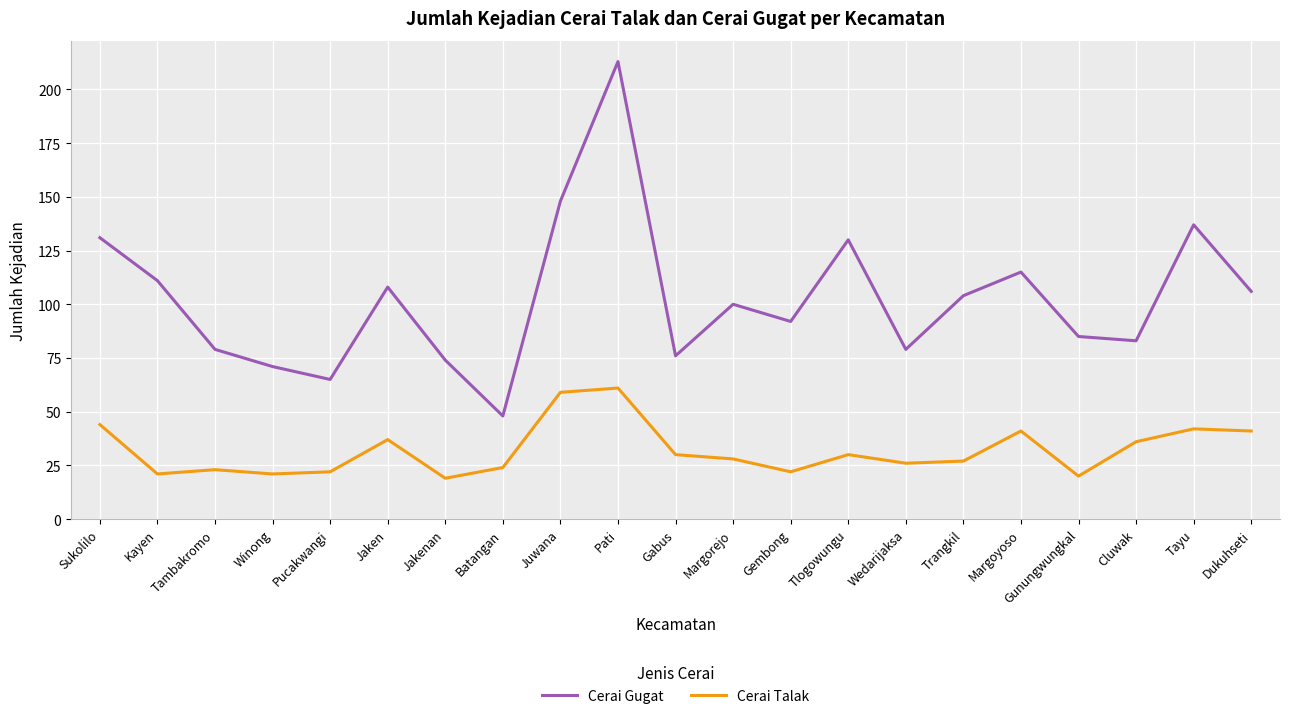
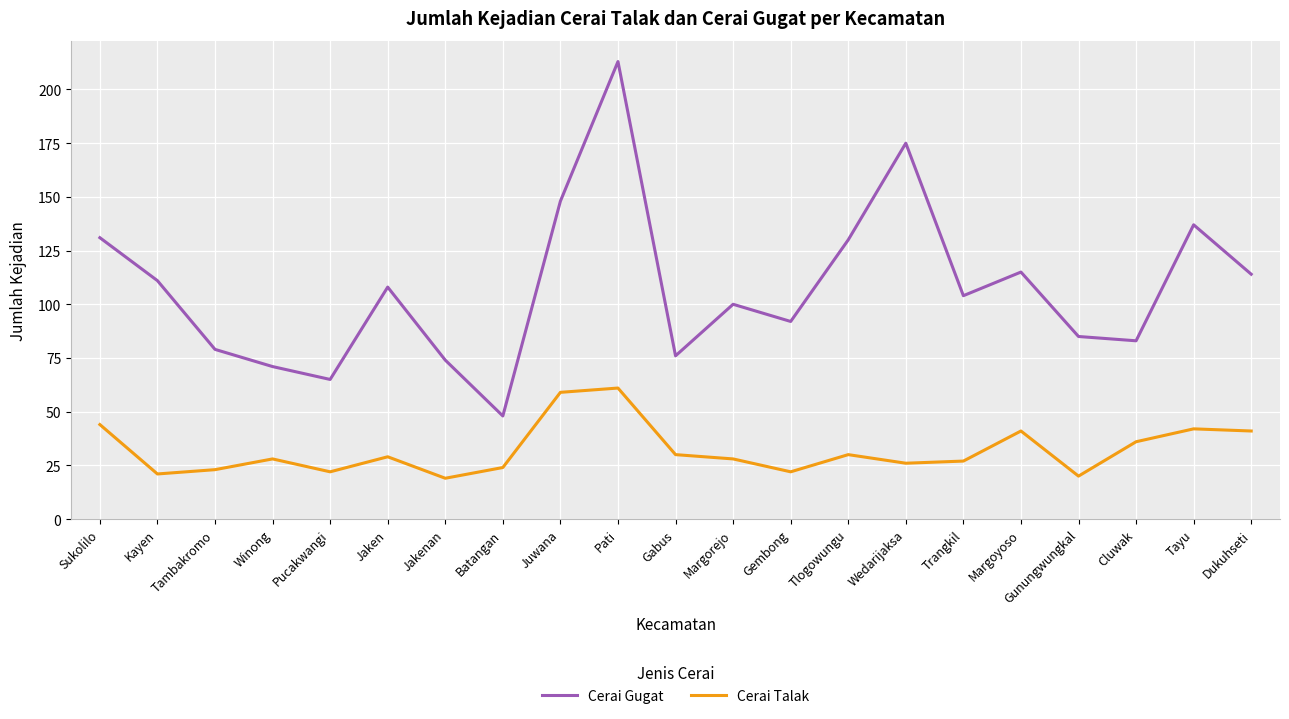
  {
    "Cerai Gugat": {
      "Sukolilo": 131,
      "Kayen": 111,
      "Tambakromo": 79,
      "Winong": 71,
      "Pucakwangi": 65,
      "Jaken": 108,
      "Jakenan": 74,
      "Batangan": 48,
      "Juwana": 148,
      "Pati": 213,
      "Gabus": 76,
      "Margorejo": 100,
      "Gembong": 92,
      "Tlogowungu": 130,
-     "Wedarijaksa": 79,
+     "Wedarijaksa": 175,
      "Trangkil": 104,
      "Margoyoso": 115,
      "Gunungwungkal": 85,
      "Cluwak": 83,
      "Tayu": 137,
-     "Dukuhseti": 106
+     "Dukuhseti": 114
    },
    "Cerai Talak": {
      "Sukolilo": 44,
      "Kayen": 21,
      "Tambakromo": 23,
-     "Winong": 21,
+     "Winong": 28,
      "Pucakwangi": 22,
-     "Jaken": 37,
+     "Jaken": 29,
      "Jakenan": 19,
      "Batangan": 24,
      "Juwana": 59,
      "Pati": 61,
      "Gabus": 30,
      "Margorejo": 28,
      "Gembong": 22,
      "Tlogowungu": 30,
      "Wedarijaksa": 26,
      "Trangkil": 27,
      "Margoyoso": 41,
      "Gunungwungkal": 20,
      "Cluwak": 36,
      "Tayu": 42,
      "Dukuhseti": 41
    }
  }
